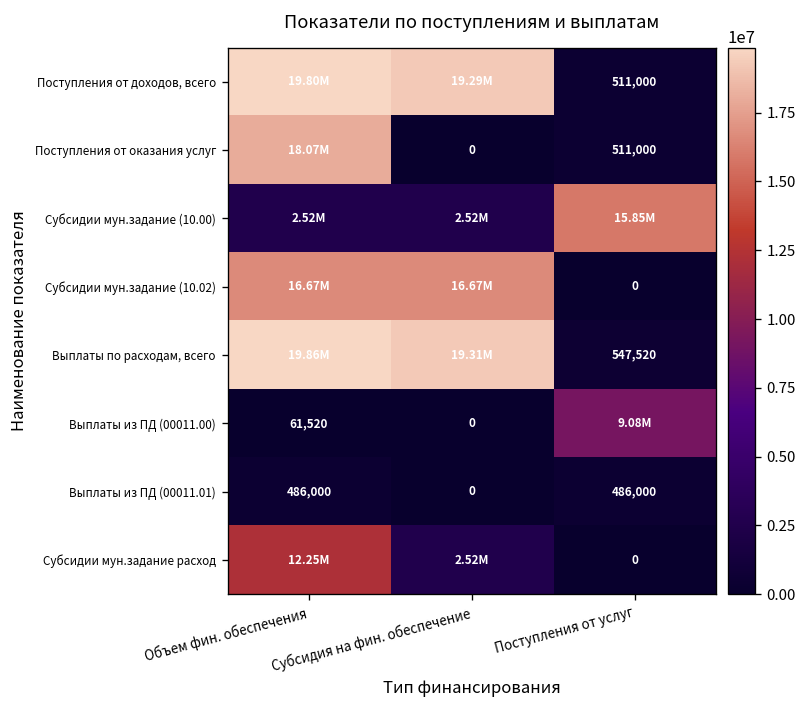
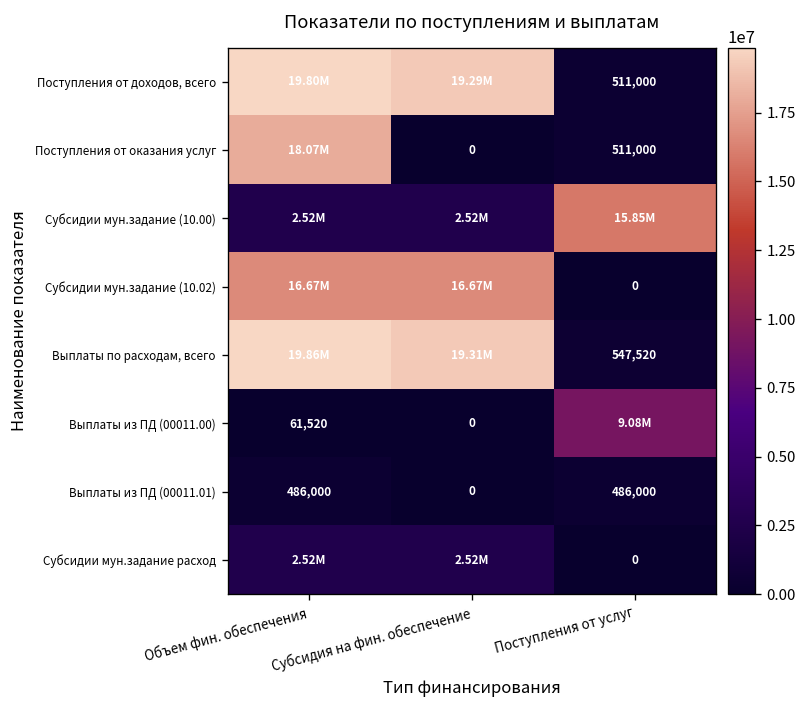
  {
    "Поступления от доходов, всего": {
      "Объем фин. обеспечения": "19.80М",
      "Субсидия на фин. обеспечение": "19.29М",
      "Поступления от услуг": "511,000"
    },
    "Поступления от оказания услуг": {
      "Объем фин. обеспечения": "18.07М",
      "Субсидия на фин. обеспечение": "0",
      "Поступления от услуг": "511,000"
    },
    "Субсидии мун.задание (10.00)": {
      "Объем фин. обеспечения": "2.52М",
      "Субсидия на фин. обеспечение": "2.52М",
      "Поступления от услуг": "15.85М"
    },
    "Субсидии мун.задание (10.02)": {
      "Объем фин. обеспечения": "16.67М",
      "Субсидия на фин. обеспечение": "16.67М",
      "Поступления от услуг": "0"
    },
    "Выплаты по расходам, всего": {
      "Объем фин. обеспечения": "19.86М",
      "Субсидия на фин. обеспечение": "19.31М",
      "Поступления от услуг": "547,520"
    },
    "Выплаты из ПД (00011.00)": {
      "Объем фин. обеспечения": "61,520",
      "Субсидия на фин. обеспечение": "0",
      "Поступления от услуг": "9.08М"
    },
    "Выплаты из ПД (00011.01)": {
      "Объем фин. обеспечения": "486,000",
      "Субсидия на фин. обеспечение": "0",
      "Поступления от услуг": "486,000"
    },
    "Субсидии мун.задание расход": {
-     "Объем фин. обеспечения": "12.25М",
+     "Объем фин. обеспечения": "2.52М",
      "Субсидия на фин. обеспечение": "2.52М",
      "Поступления от услуг": "0"
    }
  }
